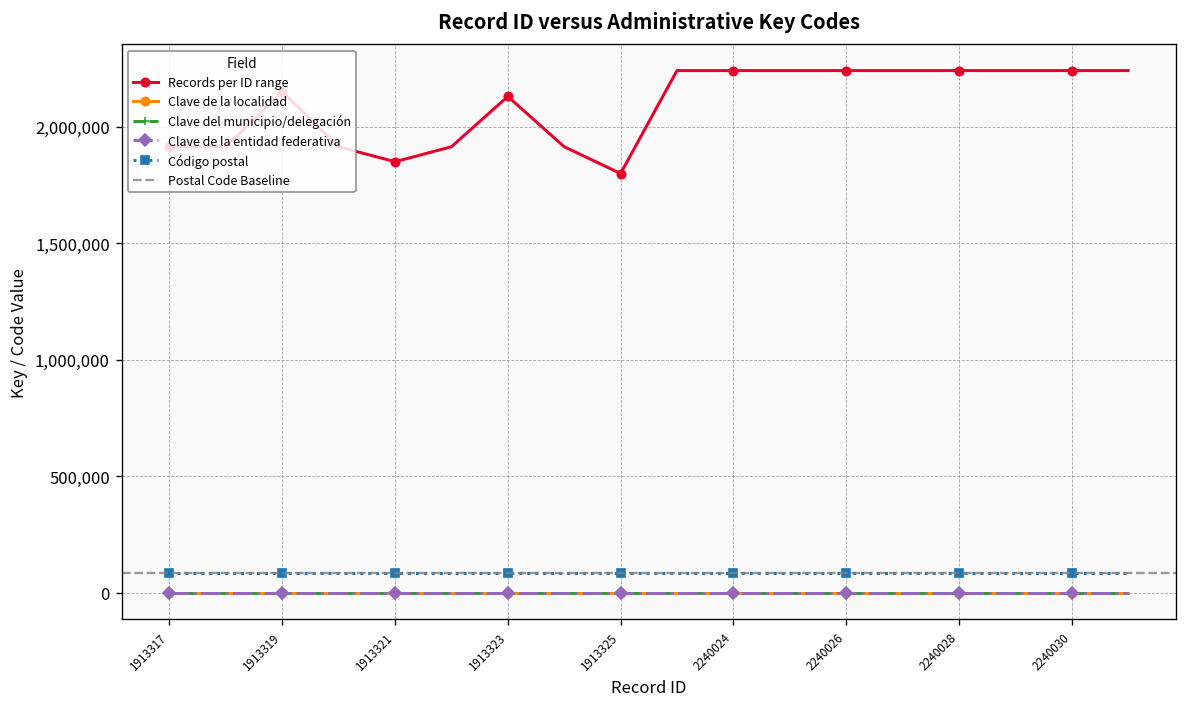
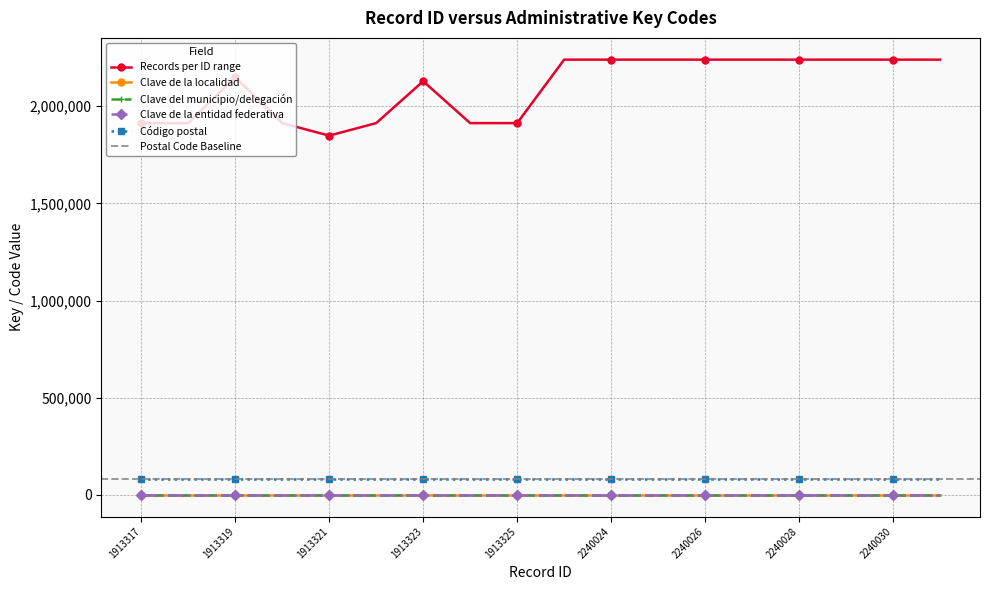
  {
    "Records per ID range": {
      "1913321": "1,850,000",
      "1913323": "2,130,000",
-     "1913325": "1,800,000",
+     "1913325": "1,910,000",
      "2240024": "2,240,000",
      "2240026": "2,240,000",
      "2240028": "2,240,000",
      "2240030": "2,240,000"
    },
    "Clave de la entidad federativa": {
      "1913317": "0",
      "1913319": "0",
      "1913321": "0",
      "1913323": "0",
      "1913325": "0",
      "2240024": "0",
      "2240026": "0",
      "2240028": "0",
      "2240030": "0"
    },
    "Código postal": {
      "1913317": "80,000",
      "1913319": "80,000",
      "1913321": "80,000",
      "1913323": "80,000",
      "1913325": "80,000",
      "2240024": "80,000",
      "2240026": "80,000",
      "2240028": "80,000",
      "2240030": "80,000"
    }
  }
